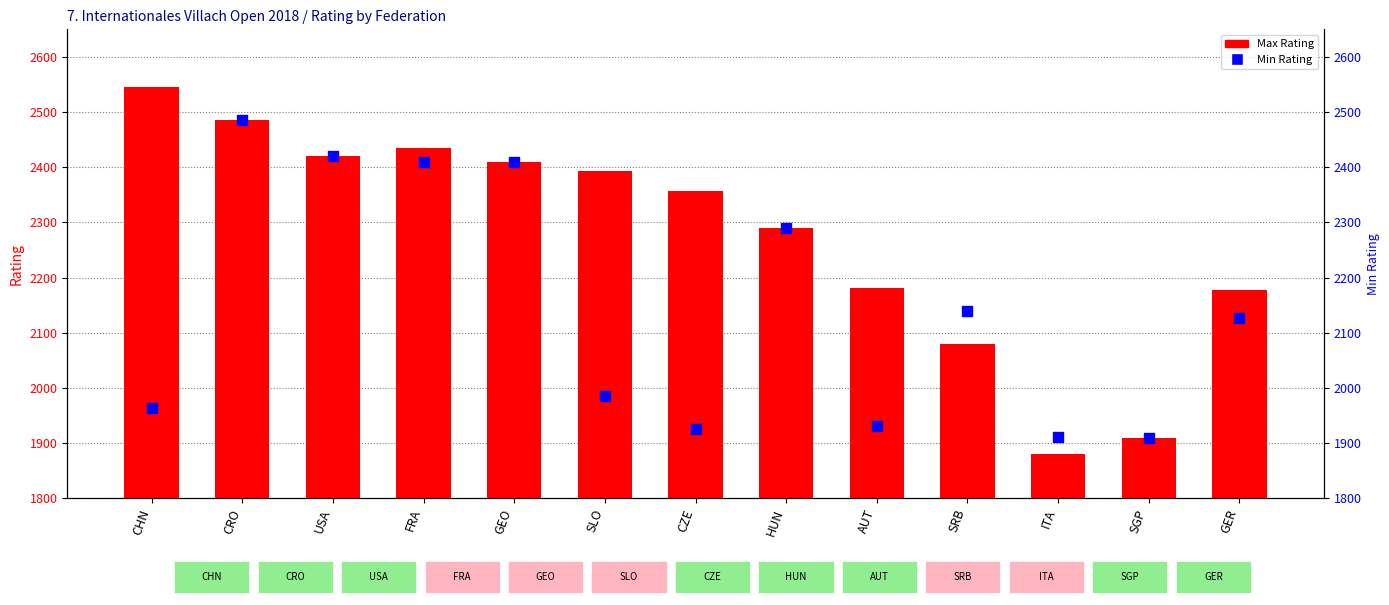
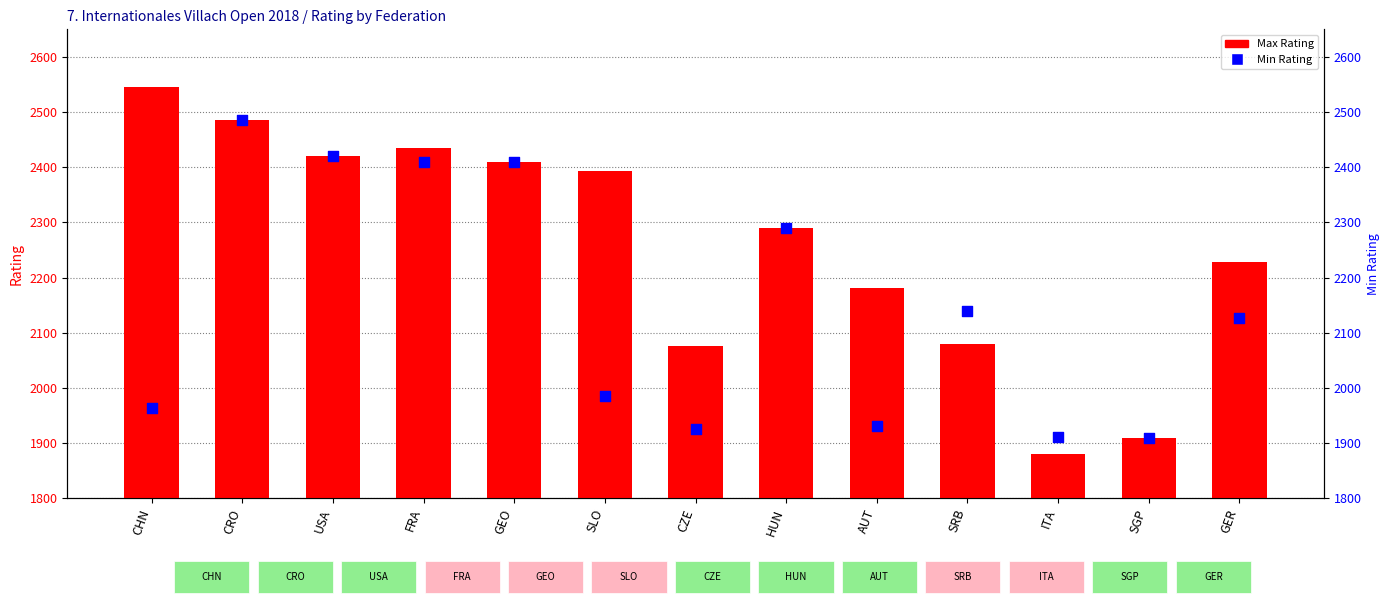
  {
    "Max Rating": {
      "CHN": 2550,
      "CRO": 2490,
      "USA": 2420,
      "FRA": 2430,
      "GEO": 2410,
      "SLO": 2390,
-     "CZE": 2360,
+     "CZE": 2080,
      "HUN": 2290,
      "AUT": 2180,
      "SRB": 2080,
      "ITA": 1880,
      "SGP": 1910,
-     "GER": 2180
+     "GER": 2230
    }
  }
